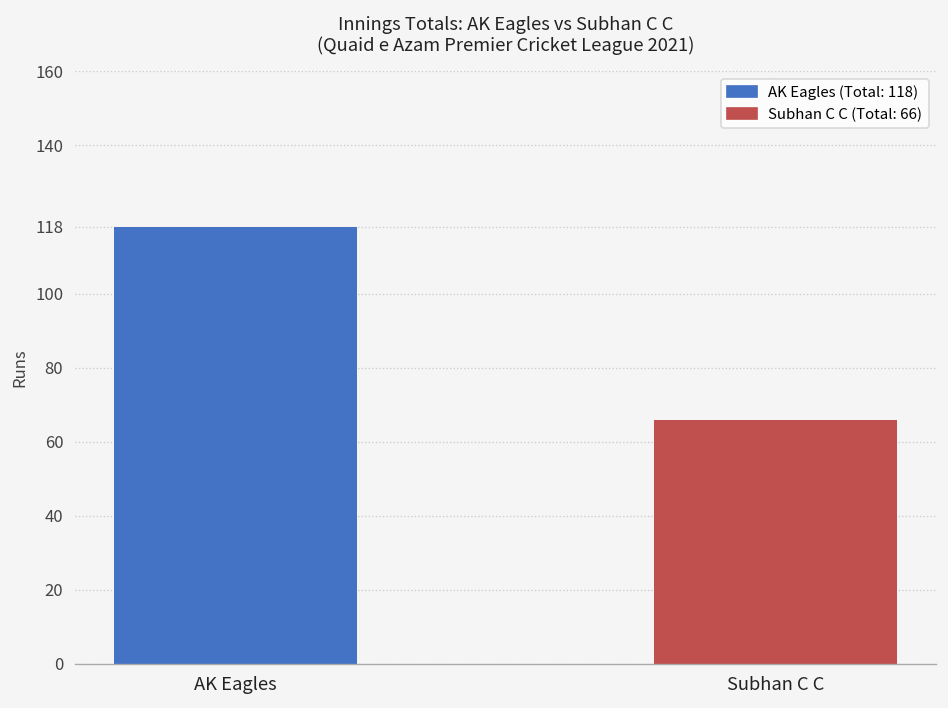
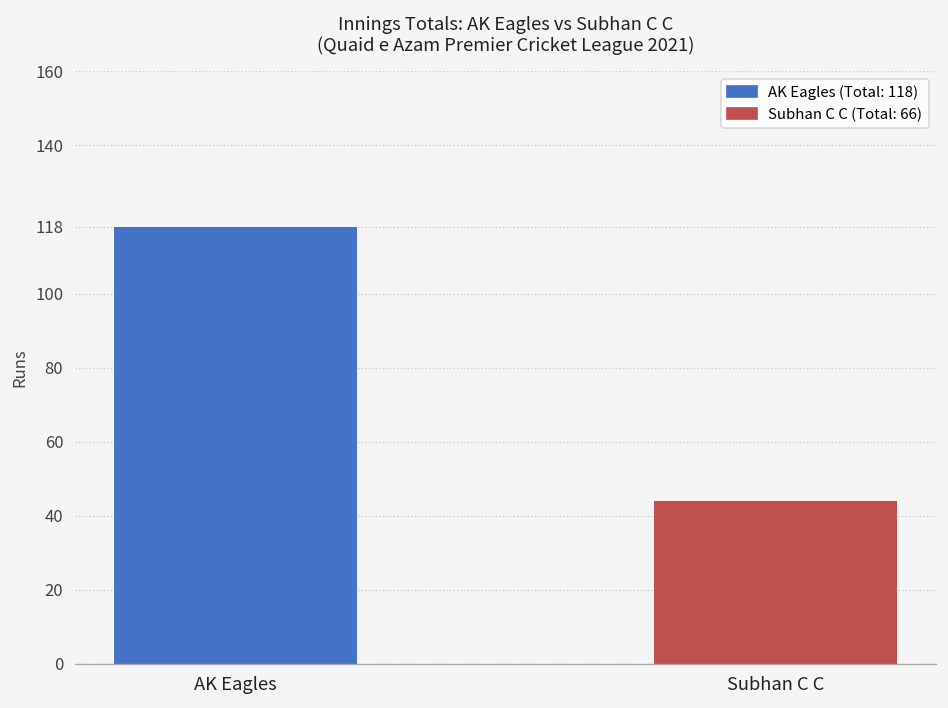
  {
    "AK Eagles": 118,
-   "Subhan C C": 66
+   "Subhan C C": 44
  }
